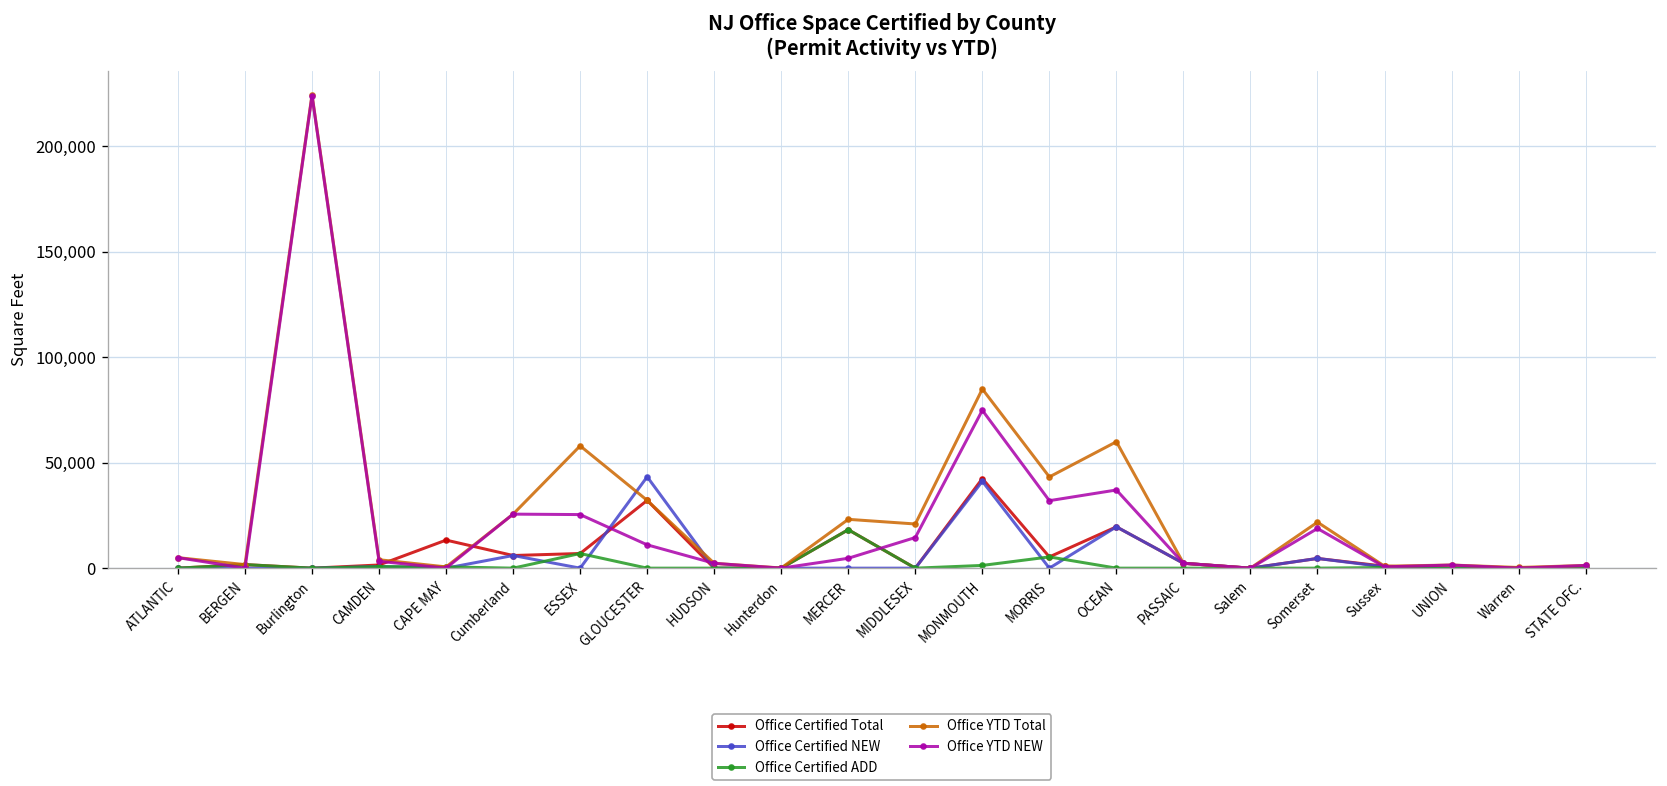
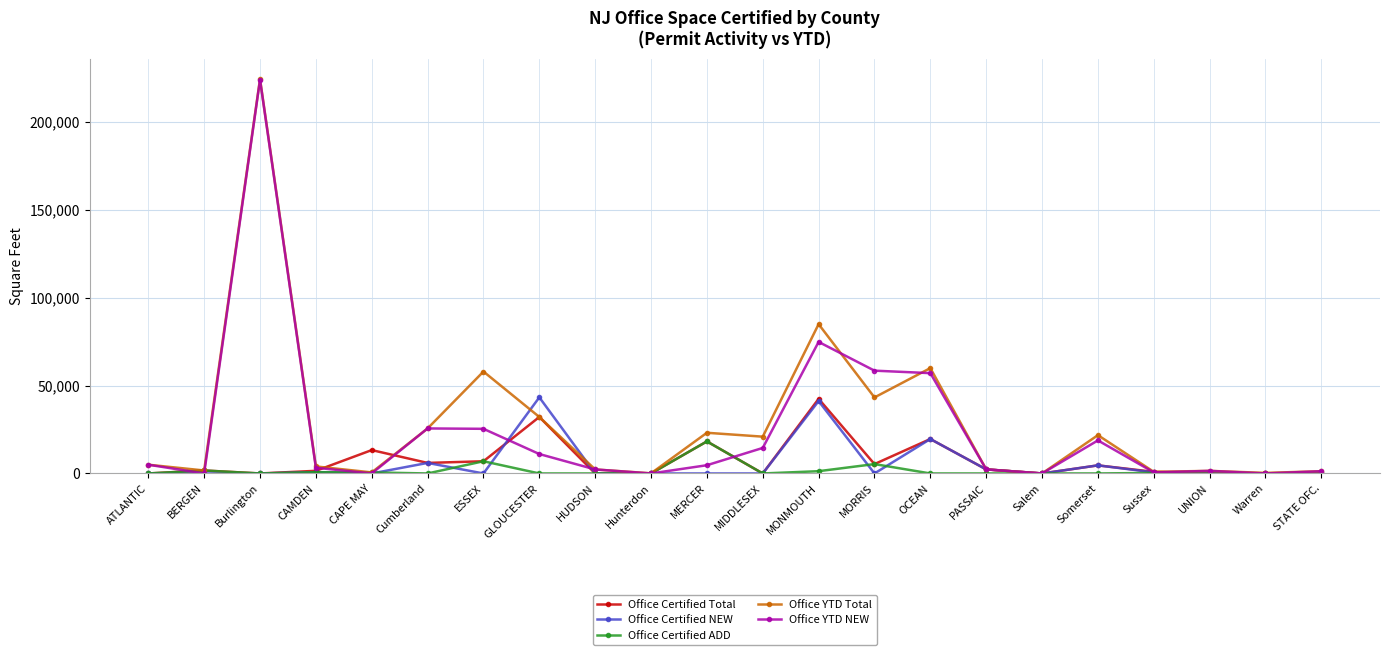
  {
    "Office Certified Total": {
      "CAPE MAY": "13,000"
    },
    "Office Certified NEW": {
      "ESSEX": "0",
      "GLOUCESTER": "43,000",
      "MERCER": "0",
      "MORRIS": "0"
    },
    "Office Certified ADD": {
      "Cumberland": "0",
      "GLOUCESTER": "0",
      "MONMOUTH": "1,000",
      "OCEAN": "0",
      "PASSAIC": "0",
      "Somerset": "0"
    },
    "Office YTD Total": {
      "ESSEX": "58,000",
      "MERCER": "23,000",
      "MIDDLESEX": "21,000",
      "MONMOUTH": "85,000",
      "MORRIS": "43,000",
      "OCEAN": "60,000",
      "Somerset": "22,000"
    },
    "Office YTD NEW": {
      "ESSEX": "25,000",
      "GLOUCESTER": "11,000",
      "MERCER": "5,000",
      "MIDDLESEX": "15,000",
      "MONMOUTH": "75,000",
-     "MORRIS": "32,000",
-     "OCEAN": "37,000",
+     "MORRIS": "59,000",
+     "OCEAN": "57,000",
      "Somerset": "19,000"
    }
  }
